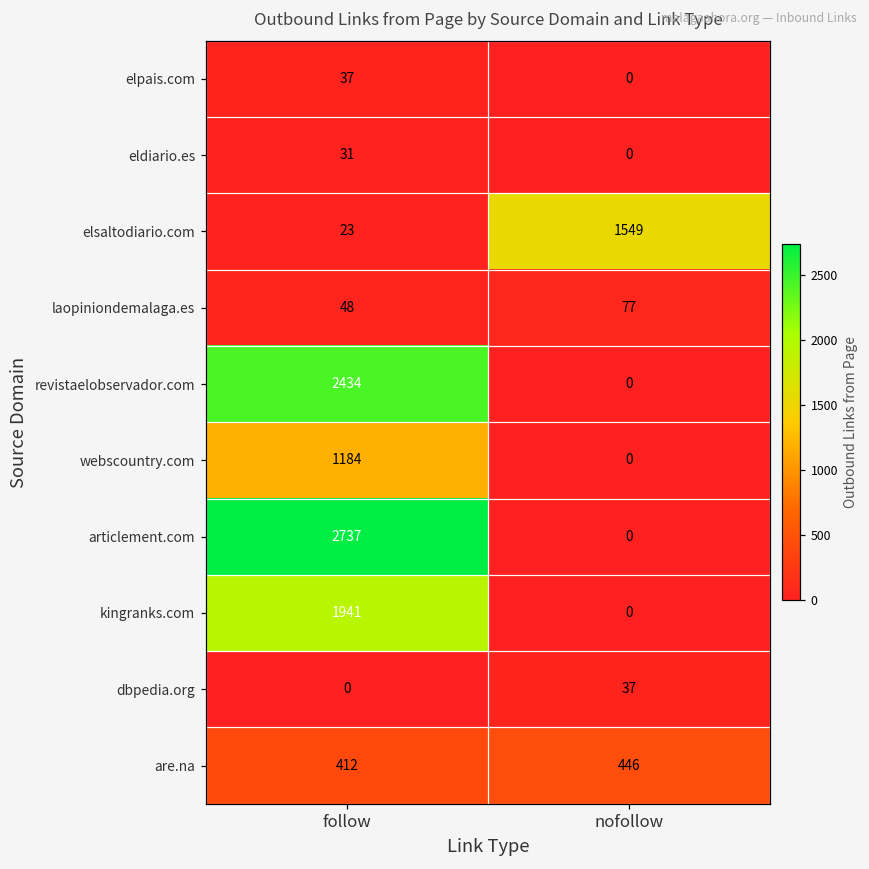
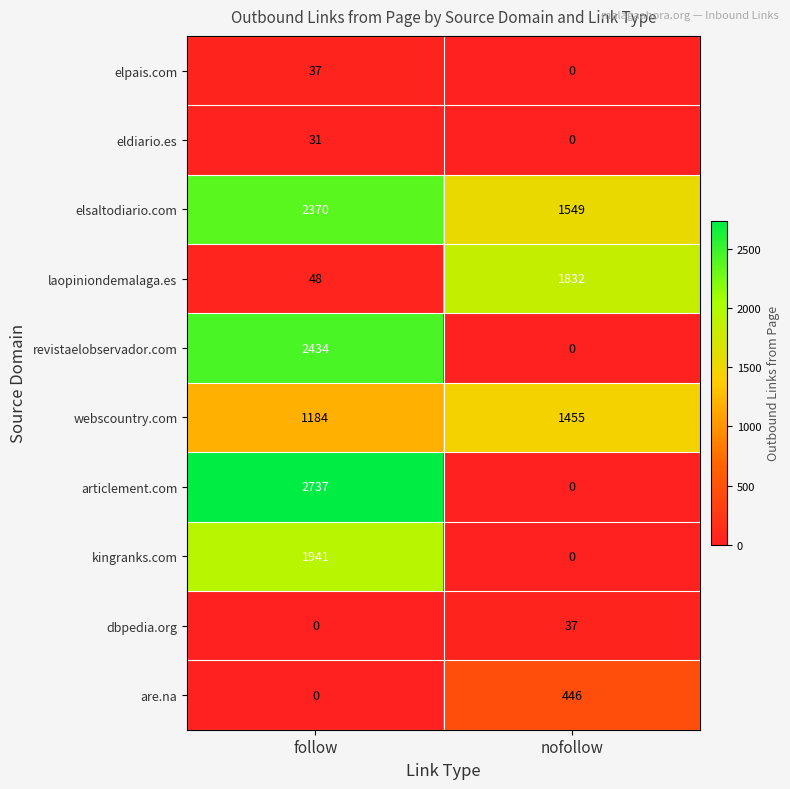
  {
    "elpais.com": {
      "follow": 37,
      "nofollow": 0
    },
    "eldiario.es": {
      "follow": 31,
      "nofollow": 0
    },
    "elsaltodiario.com": {
-     "follow": 23,
+     "follow": 2370,
      "nofollow": 1549
    },
    "laopiniondemalaga.es": {
      "follow": 48,
-     "nofollow": 77
+     "nofollow": 1832
    },
    "revistaelobservador.com": {
      "follow": 2434,
      "nofollow": 0
    },
    "webscountry.com": {
      "follow": 1184,
-     "nofollow": 0
+     "nofollow": 1455
    },
    "articlement.com": {
      "follow": 2737,
      "nofollow": 0
    },
    "kingranks.com": {
      "follow": 1941,
      "nofollow": 0
    },
    "dbpedia.org": {
      "follow": 0,
      "nofollow": 37
    },
    "are.na": {
-     "follow": 412,
+     "follow": 0,
      "nofollow": 446
    }
  }
